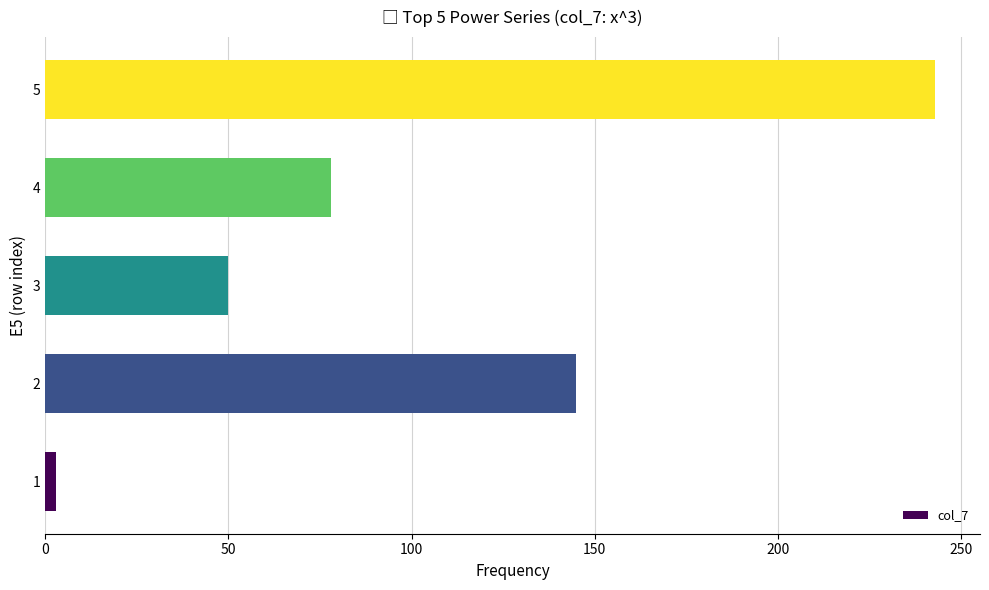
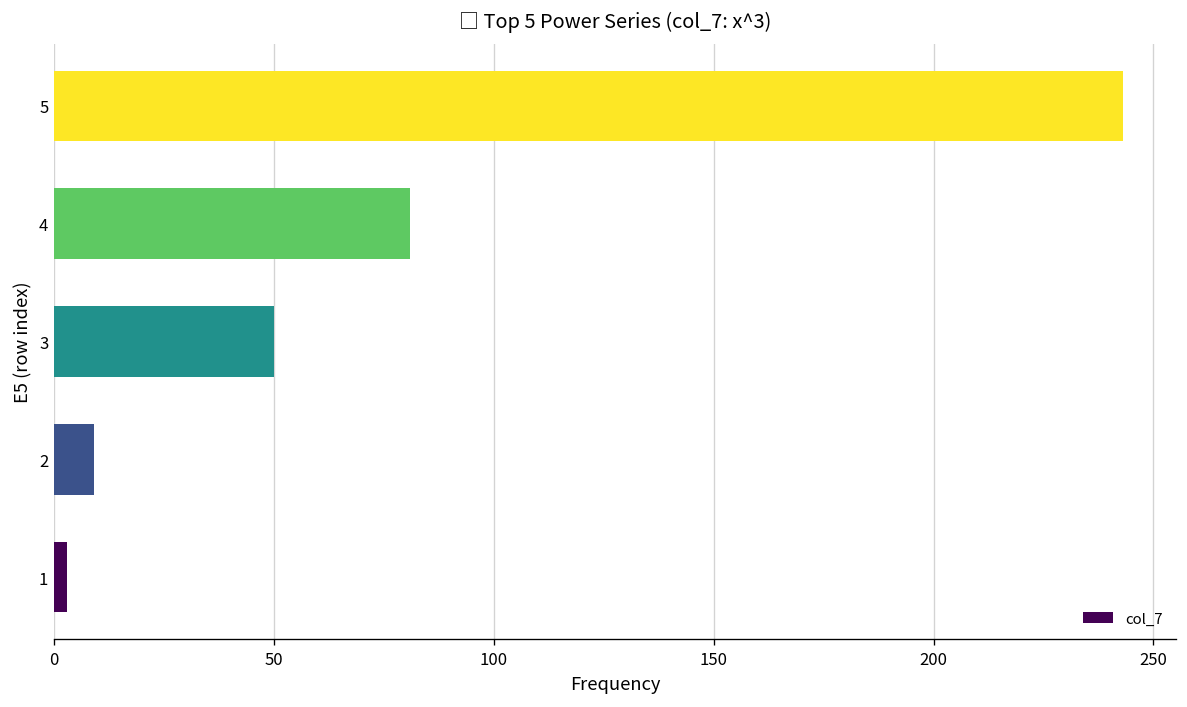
  {
    "5": 243,
-   "4": 78,
+   "4": 81,
    "3": 50,
-   "2": 145,
+   "2": 9,
    "1": 3
  }
